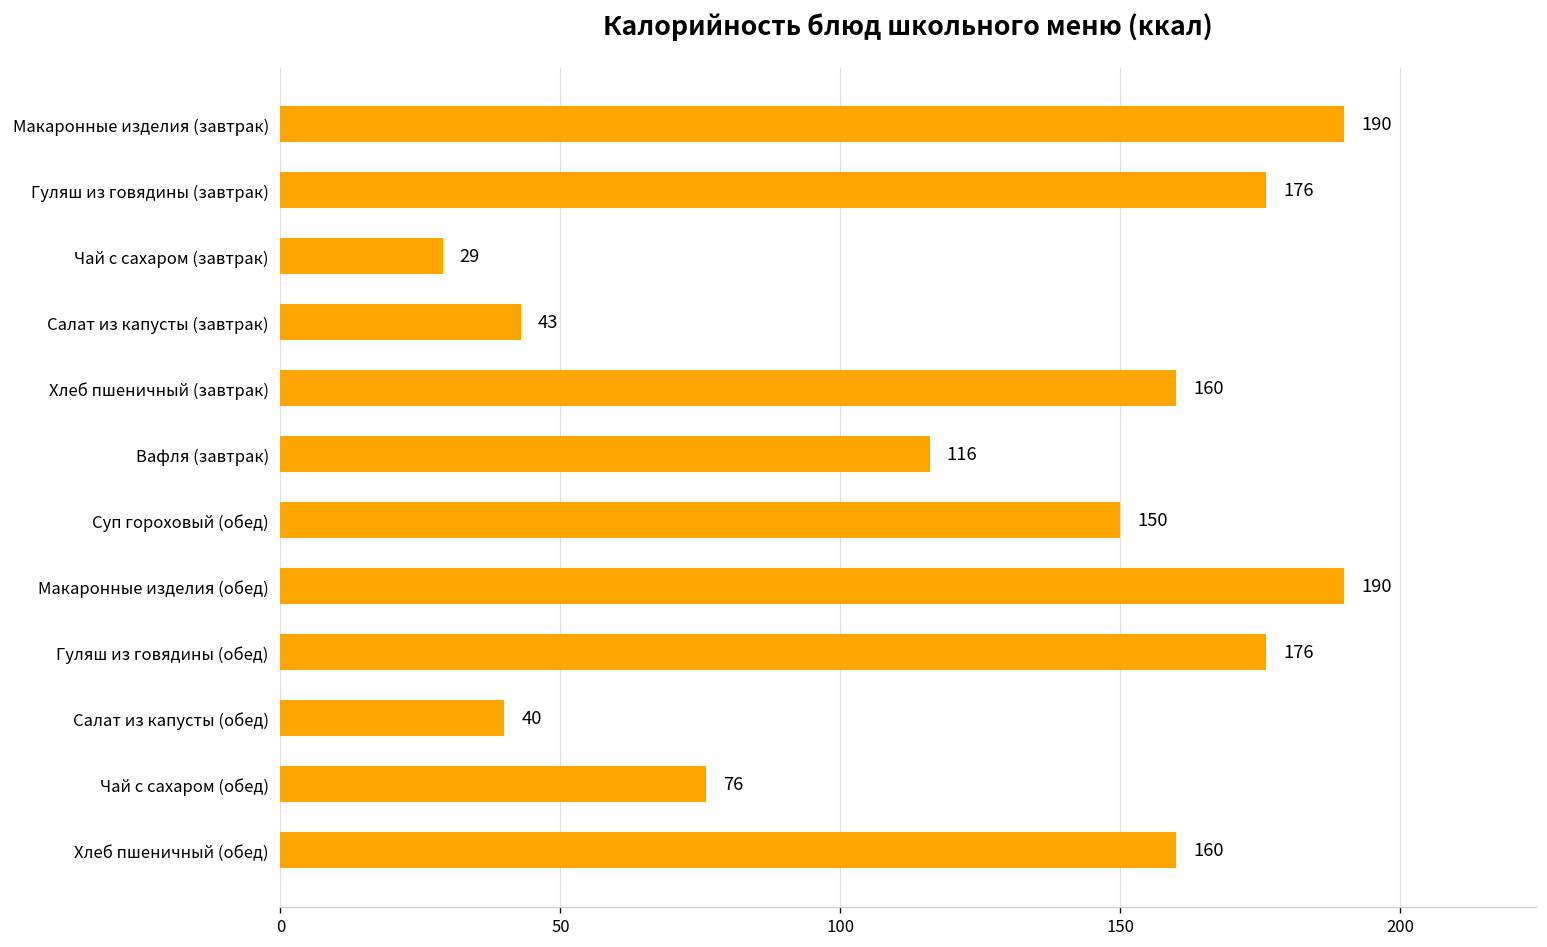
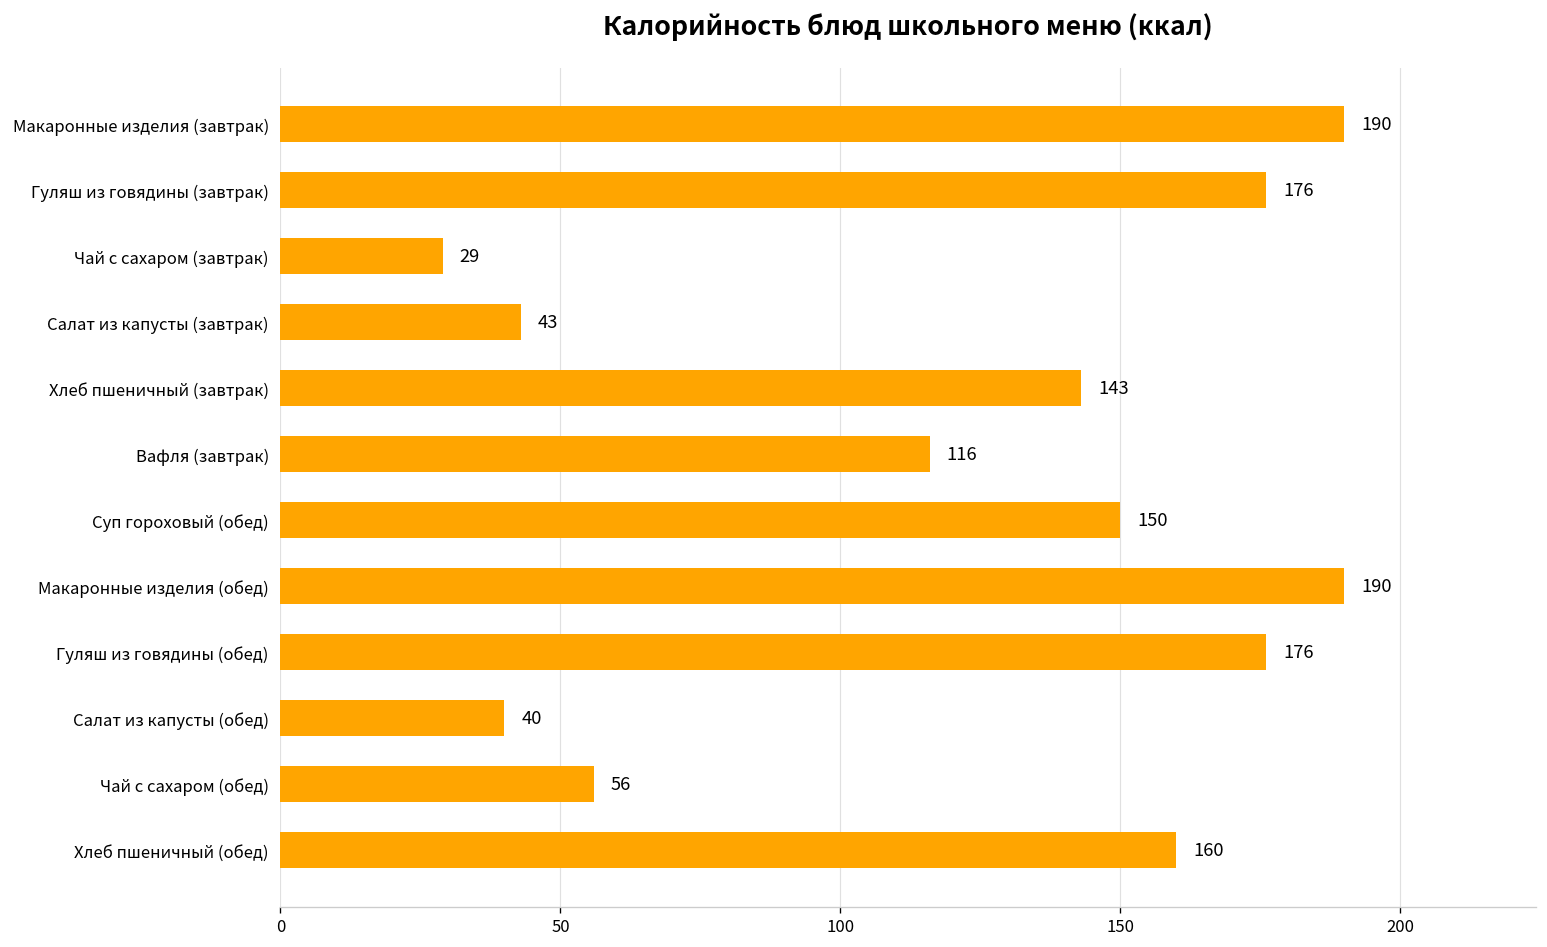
  {
    "Макаронные изделия (завтрак)": 190,
    "Гуляш из говядины (завтрак)": 176,
    "Чай с сахаром (завтрак)": 29,
    "Салат из капусты (завтрак)": 43,
-   "Хлеб пшеничный (завтрак)": 160,
+   "Хлеб пшеничный (завтрак)": 143,
    "Вафля (завтрак)": 116,
    "Суп гороховый (обед)": 150,
    "Макаронные изделия (обед)": 190,
    "Гуляш из говядины (обед)": 176,
    "Салат из капусты (обед)": 40,
-   "Чай с сахаром (обед)": 76,
+   "Чай с сахаром (обед)": 56,
    "Хлеб пшеничный (обед)": 160
  }
